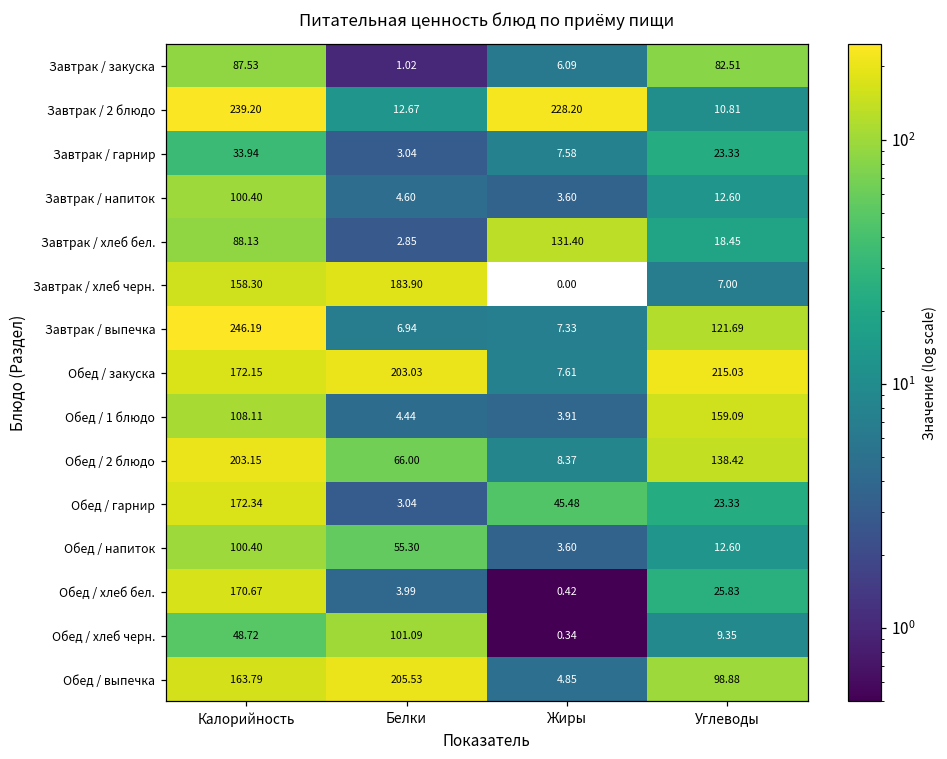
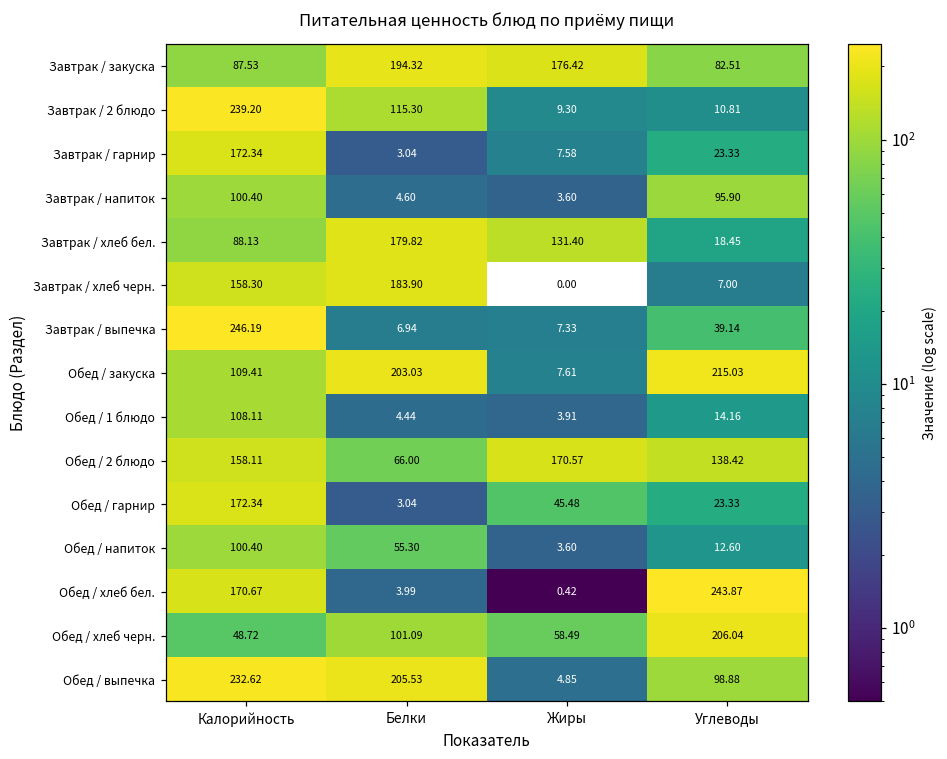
  {
    "Завтрак / закуска": {
      "Калорийность": 87.53,
-     "Белки": 1.02,
-     "Жиры": 6.09,
+     "Белки": 194.32,
+     "Жиры": 176.42,
      "Углеводы": 82.51
    },
    "Завтрак / 2 блюдо": {
      "Калорийность": 239.20,
-     "Белки": 12.67,
-     "Жиры": 228.20,
+     "Белки": 115.30,
+     "Жиры": 9.30,
      "Углеводы": 10.81
    },
    "Завтрак / гарнир": {
-     "Калорийность": 33.94,
+     "Калорийность": 172.34,
      "Белки": 3.04,
      "Жиры": 7.58,
      "Углеводы": 23.33
    },
    "Завтрак / напиток": {
      "Калорийность": 100.40,
      "Белки": 4.60,
      "Жиры": 3.60,
-     "Углеводы": 12.60
+     "Углеводы": 95.90
    },
    "Завтрак / хлеб бел.": {
      "Калорийность": 88.13,
-     "Белки": 2.85,
+     "Белки": 179.82,
      "Жиры": 131.40,
      "Углеводы": 18.45
    },
    "Завтрак / хлеб черн.": {
      "Калорийность": 158.30,
      "Белки": 183.90,
      "Жиры": 0.00,
      "Углеводы": 7.00
    },
    "Завтрак / выпечка": {
      "Калорийность": 246.19,
      "Белки": 6.94,
      "Жиры": 7.33,
-     "Углеводы": 121.69
+     "Углеводы": 39.14
    },
    "Обед / закуска": {
-     "Калорийность": 172.15,
+     "Калорийность": 109.41,
      "Белки": 203.03,
      "Жиры": 7.61,
      "Углеводы": 215.03
    },
    "Обед / 1 блюдо": {
      "Калорийность": 108.11,
      "Белки": 4.44,
      "Жиры": 3.91,
-     "Углеводы": 159.09
+     "Углеводы": 14.16
    },
    "Обед / 2 блюдо": {
-     "Калорийность": 203.15,
+     "Калорийность": 158.11,
      "Белки": 66.00,
-     "Жиры": 8.37,
+     "Жиры": 170.57,
      "Углеводы": 138.42
    },
    "Обед / гарнир": {
      "Калорийность": 172.34,
      "Белки": 3.04,
      "Жиры": 45.48,
      "Углеводы": 23.33
    },
    "Обед / напиток": {
      "Калорийность": 100.40,
      "Белки": 55.30,
      "Жиры": 3.60,
      "Углеводы": 12.60
    },
    "Обед / хлеб бел.": {
      "Калорийность": 170.67,
      "Белки": 3.99,
      "Жиры": 0.42,
-     "Углеводы": 25.83
+     "Углеводы": 243.87
    },
    "Обед / хлеб черн.": {
      "Калорийность": 48.72,
      "Белки": 101.09,
-     "Жиры": 0.34,
-     "Углеводы": 9.35
+     "Жиры": 58.49,
+     "Углеводы": 206.04
    },
    "Обед / выпечка": {
-     "Калорийность": 163.79,
+     "Калорийность": 232.62,
      "Белки": 205.53,
      "Жиры": 4.85,
      "Углеводы": 98.88
    }
  }
